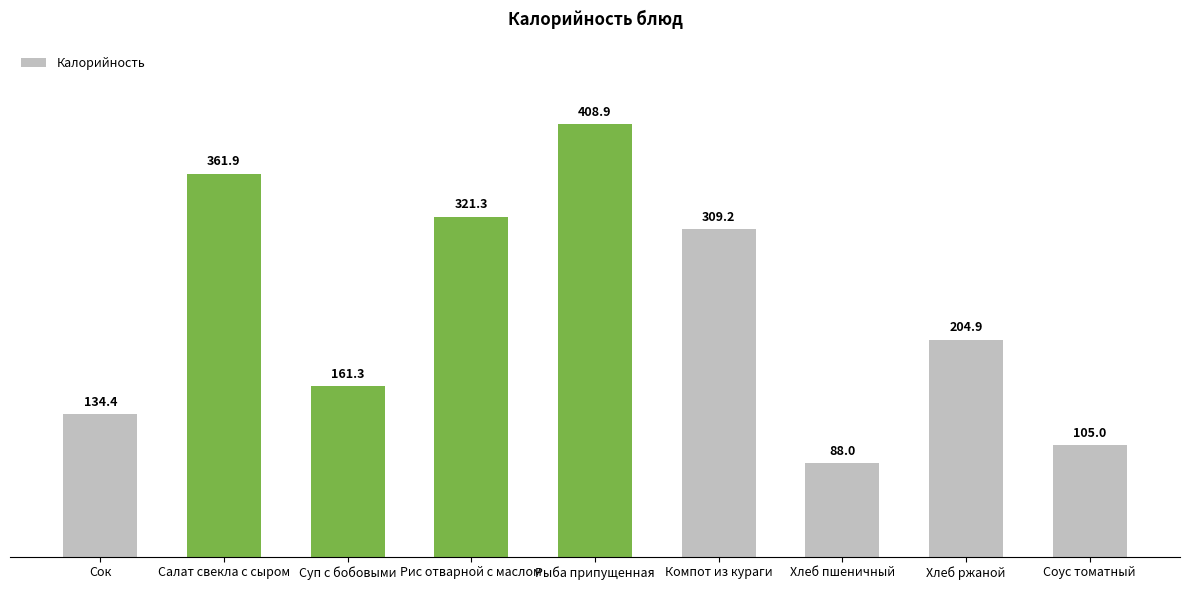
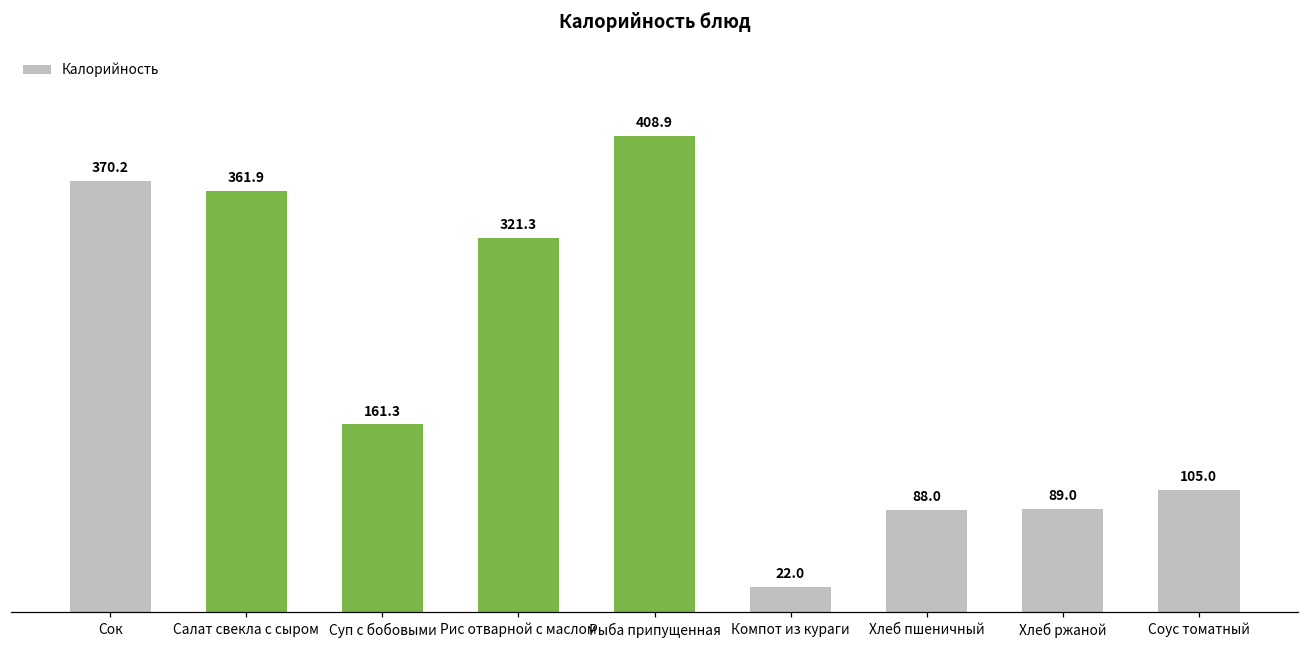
  {
-   "Сок": 134.4,
+   "Сок": 370.2,
    "Салат свекла с сыром": 361.9,
    "Суп с бобовыми": 161.3,
    "Рис отварной с маслом": 321.3,
    "Рыба припущенная": 408.9,
-   "Компот из кураги": 309.2,
+   "Компот из кураги": 22.0,
    "Хлеб пшеничный": 88.0,
-   "Хлеб ржаной": 204.9,
+   "Хлеб ржаной": 89.0,
    "Соус томатный": 105.0
  }
